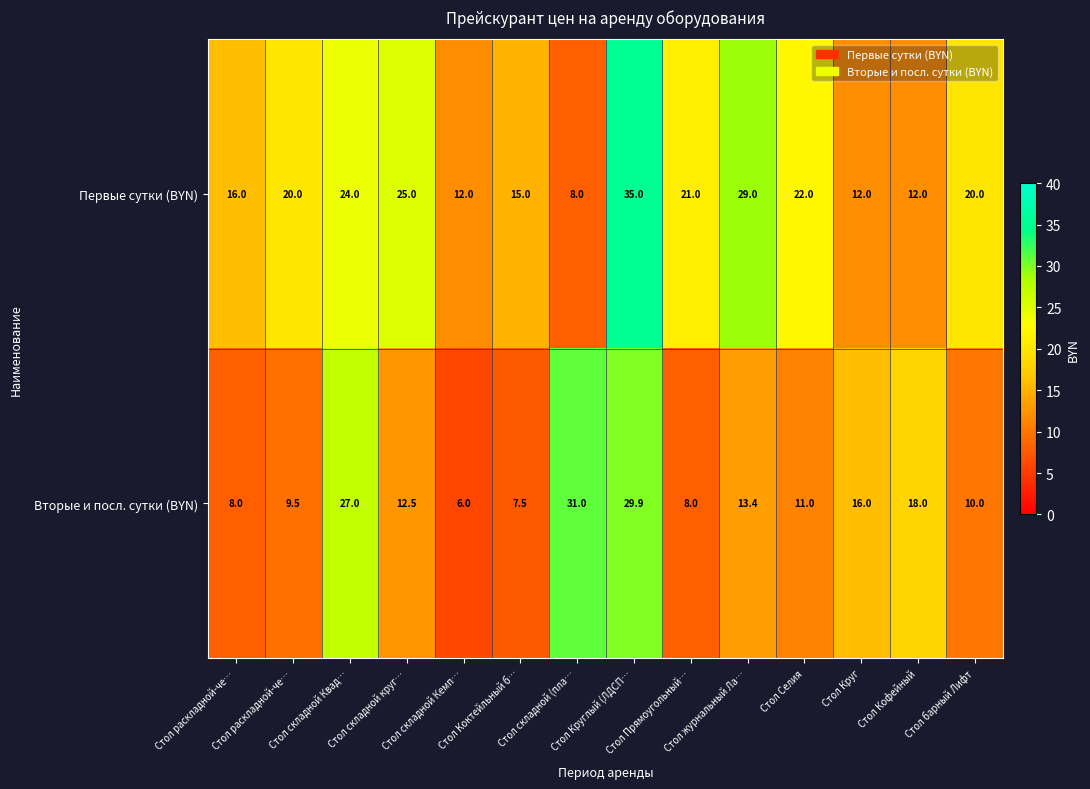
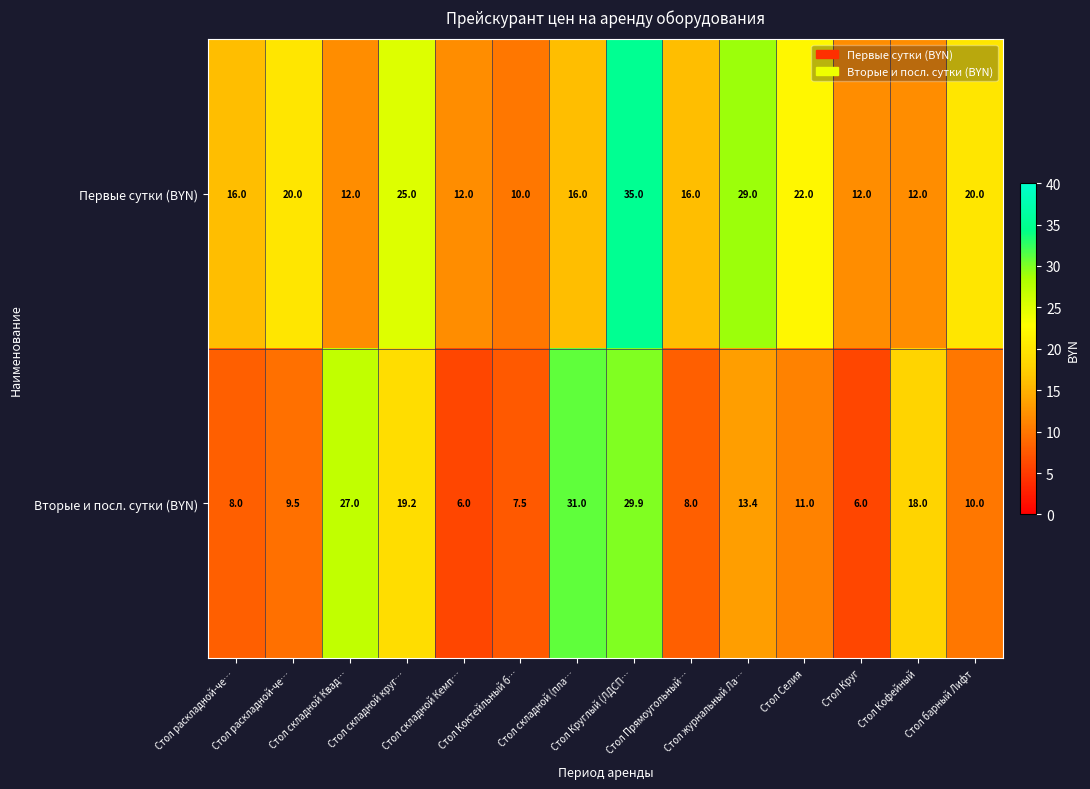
  {
    "Первые сутки (BYN)": {
-     "Стол складной Квад…": 24.0,
+     "Стол складной Квад…": 12.0,
      "Стол складной круг…": 25.0,
      "Стол складной Кемп…": 12.0,
-     "Стол Коктейльный б…": 15.0,
-     "Стол складной (пла…": 8.0,
+     "Стол Коктейльный б…": 10.0,
+     "Стол складной (пла…": 16.0,
      "Стол Круглый (ЛДСП…": 35.0,
-     "Стол Прямоугольный…": 21.0,
+     "Стол Прямоугольный…": 16.0,
      "Стол журнальный Ла…": 29.0,
      "Стол Селия": 22.0,
      "Стол Круг": 12.0,
      "Стол Кофейный": 12.0,
      "Стол барный Лифт": 20.0
    },
    "Вторые и посл. сутки (BYN)": {
      "Стол складной Квад…": 27.0,
-     "Стол складной круг…": 12.5,
+     "Стол складной круг…": 19.2,
      "Стол складной Кемп…": 6.0,
      "Стол Коктейльный б…": 7.5,
      "Стол складной (пла…": 31.0,
      "Стол Круглый (ЛДСП…": 29.9,
      "Стол Прямоугольный…": 8.0,
      "Стол журнальный Ла…": 13.4,
      "Стол Селия": 11.0,
-     "Стол Круг": 16.0,
+     "Стол Круг": 6.0,
      "Стол Кофейный": 18.0,
      "Стол барный Лифт": 10.0
    }
  }
